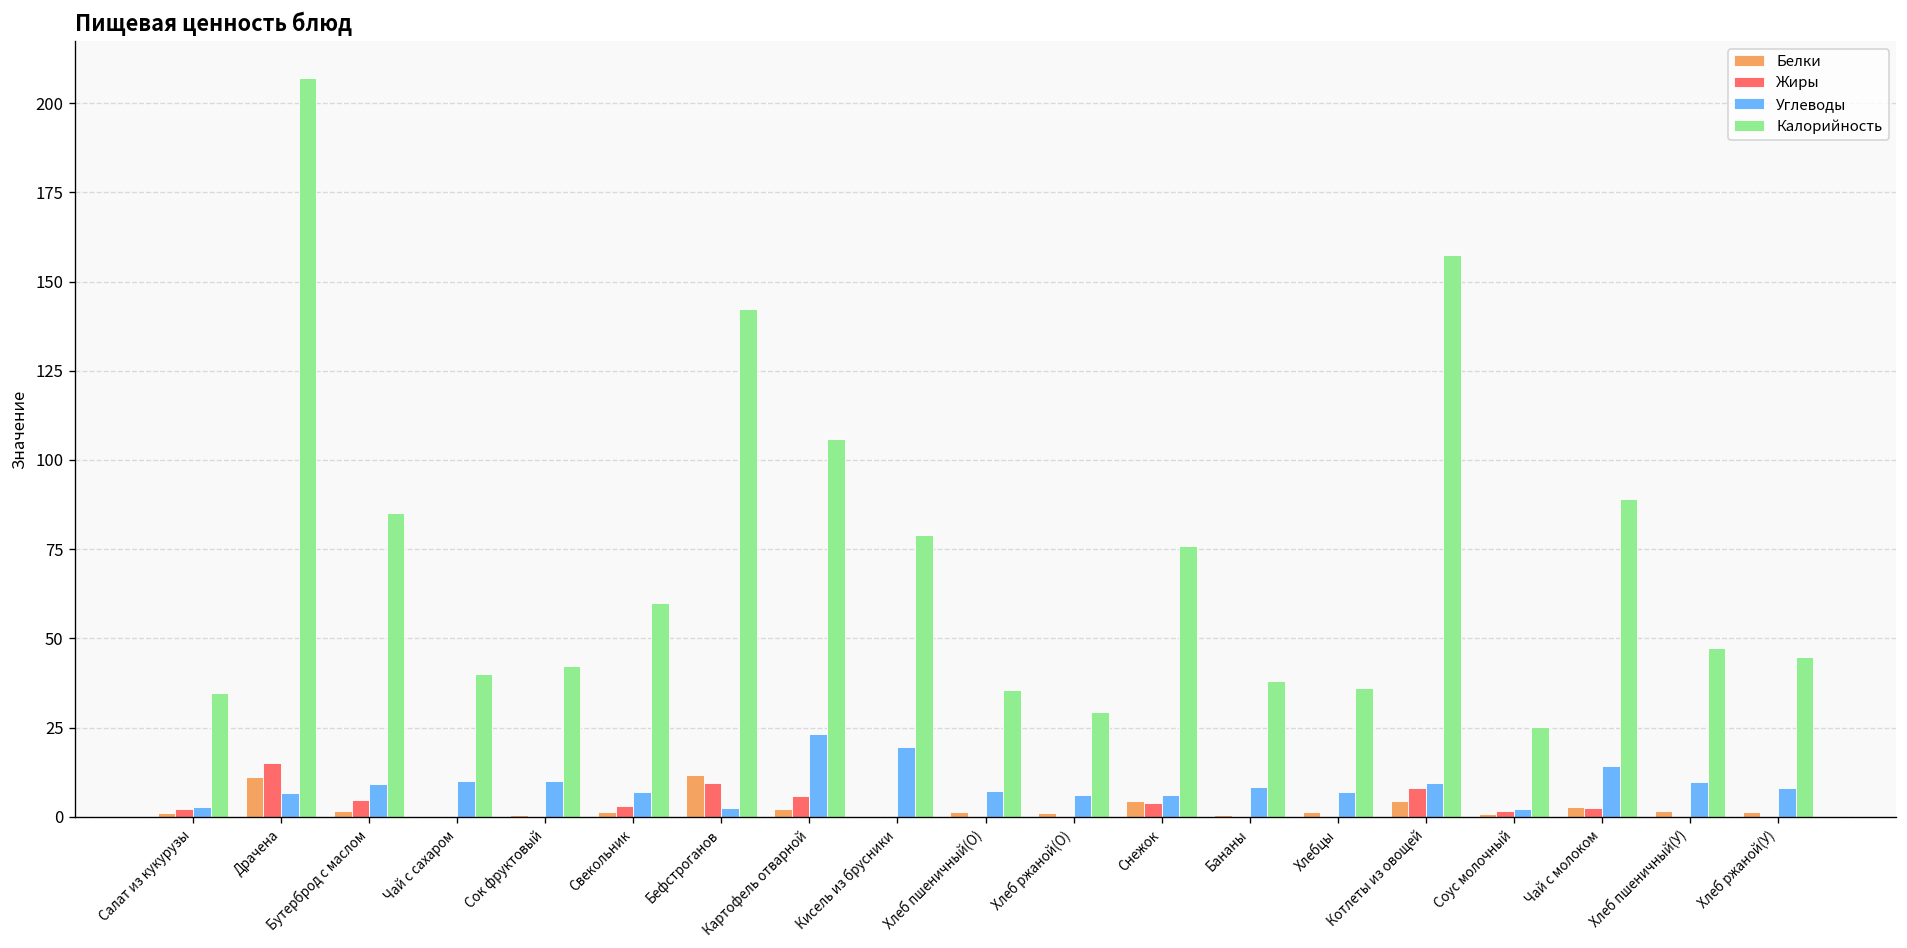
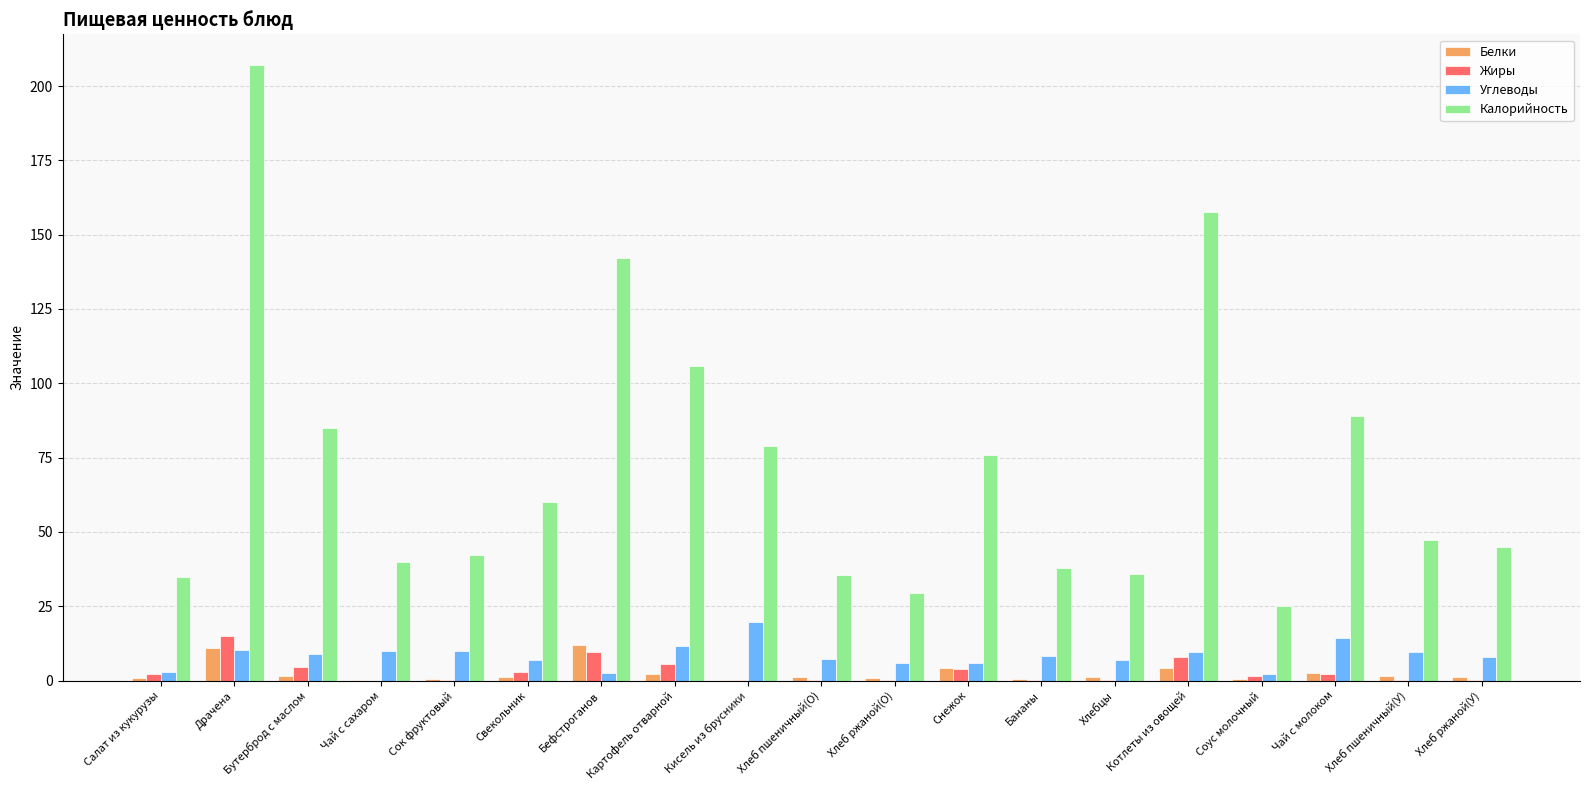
  {
    "Углеводы": {
      "Салат из кукурузы": 3,
-     "Драчена": 7,
+     "Драчена": 10,
      "Бутерброд с маслом": 9,
      "Чай с сахаром": 10,
      "Сок фруктовый": 10,
      "Свекольник": 7,
      "Бефстроганов": 3,
-     "Картофель отварной": 23,
+     "Картофель отварной": 12,
      "Кисель из брусники": 20,
      "Хлеб пшеничный(О)": 7,
      "Хлеб ржаной(О)": 6,
      "Снежок": 6,
      "Бананы": 8,
      "Хлебцы": 7,
      "Котлеты из овощей": 10,
      "Соус молочный": 2,
      "Чай с молоком": 14,
      "Хлеб пшеничный(У)": 10,
      "Хлеб ржаной(У)": 8
    },
    "Калорийность": {
      "Салат из кукурузы": 35,
      "Драчена": 207,
      "Бутерброд с маслом": 85,
      "Чай с сахаром": 40,
      "Сок фруктовый": 42,
      "Свекольник": 60,
      "Бефстроганов": 142,
      "Картофель отварной": 106,
      "Кисель из брусники": 79,
      "Хлеб пшеничный(О)": 36,
      "Хлеб ржаной(О)": 29,
      "Снежок": 76,
      "Бананы": 38,
      "Хлебцы": 36,
      "Котлеты из овощей": 158,
      "Соус молочный": 25,
      "Чай с молоком": 89,
      "Хлеб пшеничный(У)": 47,
      "Хлеб ржаной(У)": 45
    }
  }
